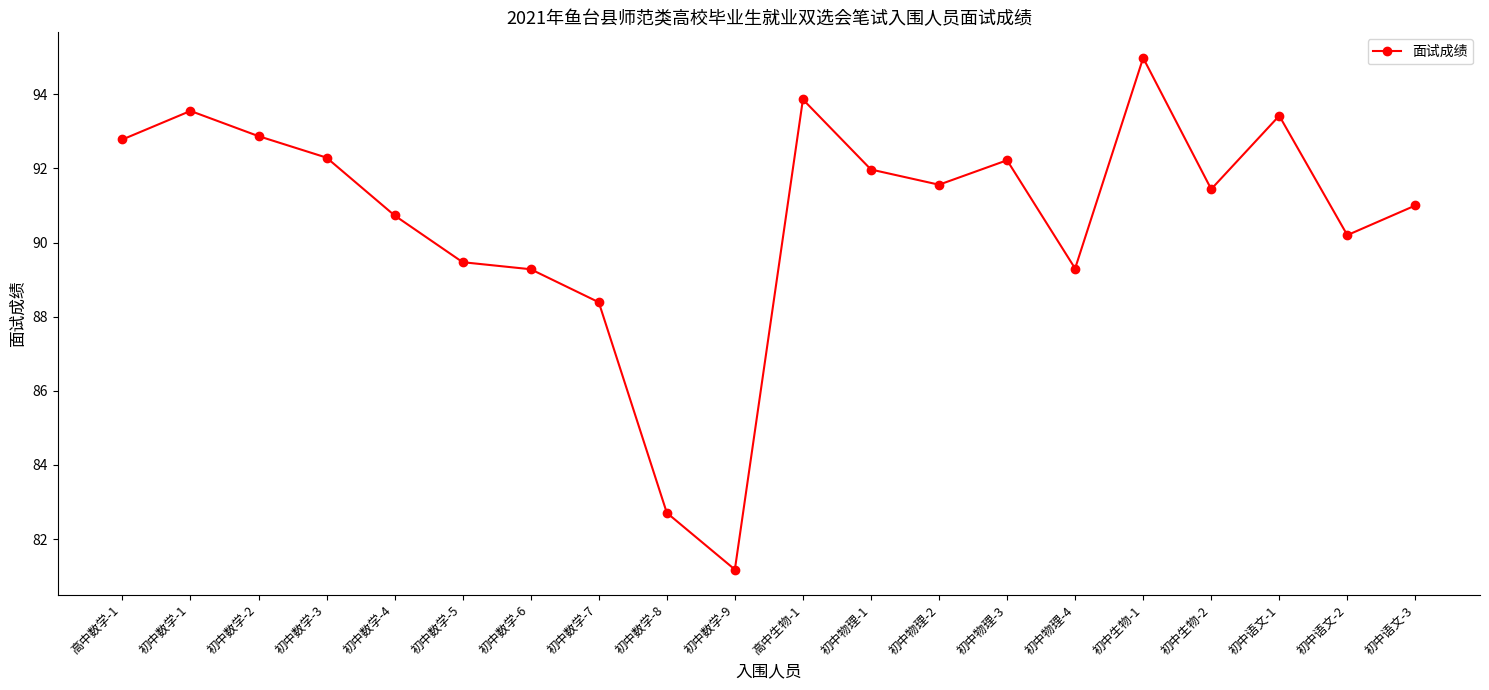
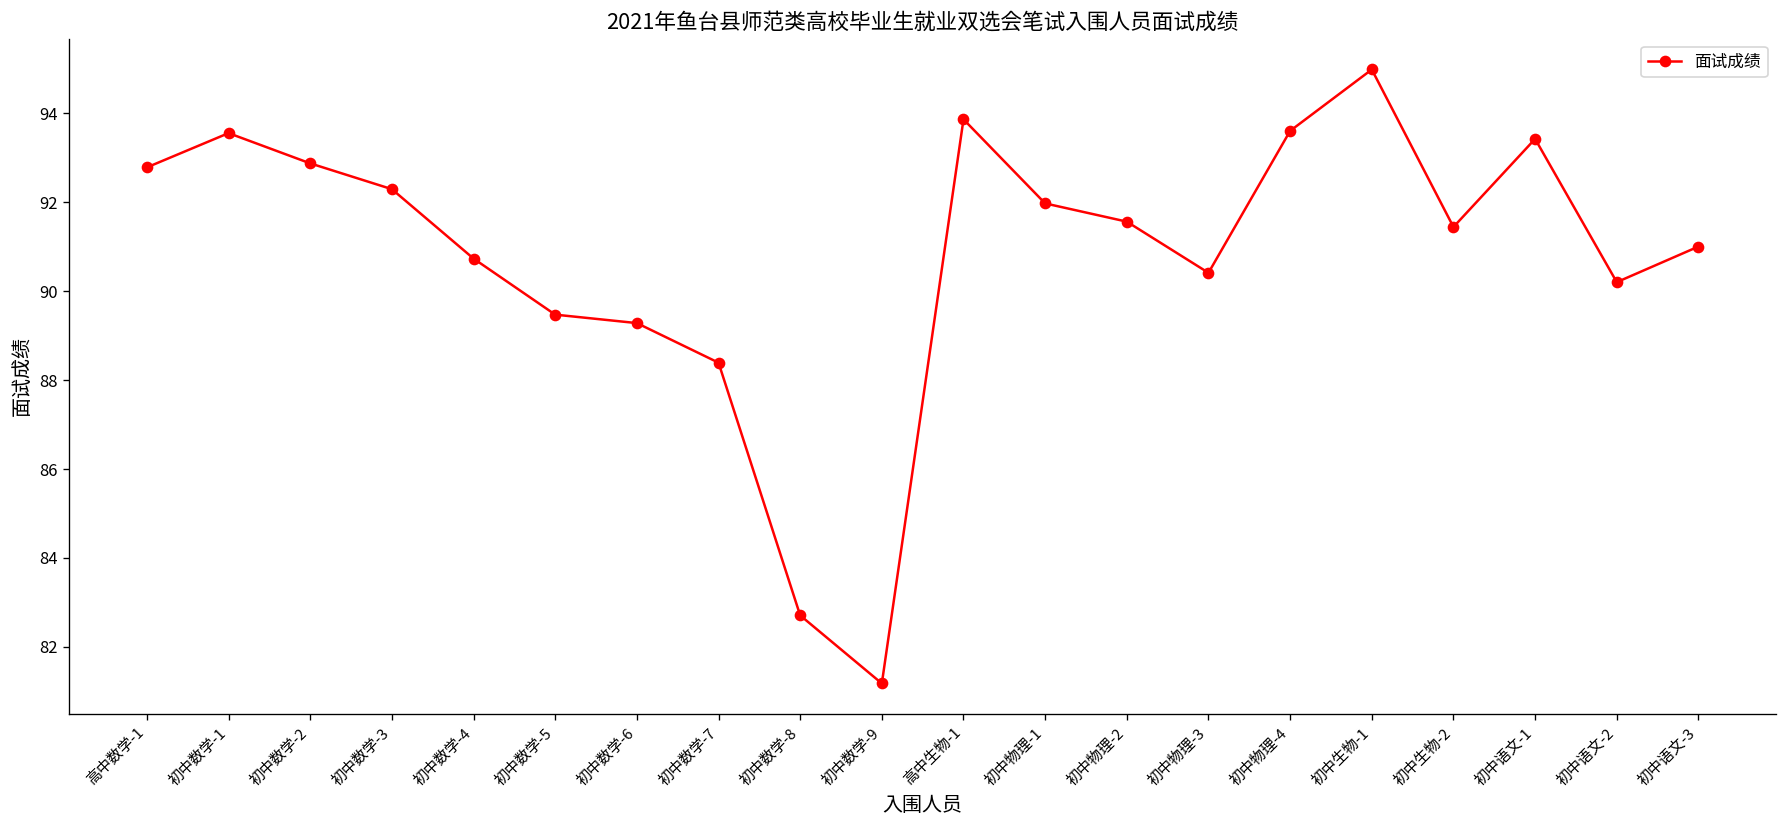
  {
    "高中数学-1": 92.8,
    "初中数学-1": 93.6,
    "初中数学-2": 92.9,
    "初中数学-3": 92.3,
    "初中数学-4": 90.7,
    "初中数学-5": 89.5,
    "初中数学-6": 89.3,
    "初中数学-7": 88.4,
    "初中数学-8": 82.7,
    "初中数学-9": 81.2,
    "高中生物-1": 93.9,
    "初中物理-1": 92.0,
    "初中物理-2": 91.6,
-   "初中物理-3": 92.2,
-   "初中物理-4": 89.3,
+   "初中物理-3": 90.4,
+   "初中物理-4": 93.6,
    "初中生物-1": 95.0,
    "初中生物-2": 91.4,
    "初中语文-1": 93.4,
    "初中语文-2": 90.2,
    "初中语文-3": 91.0
  }
